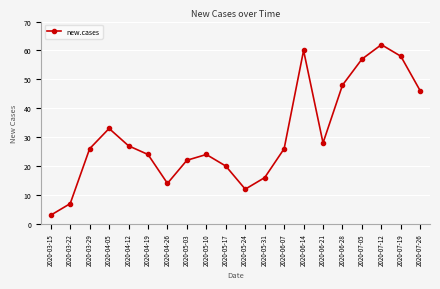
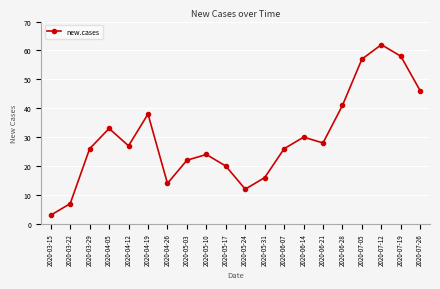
  {
    "2020-03-15": 3,
    "2020-03-22": 7,
    "2020-03-29": 26,
    "2020-04-05": 33,
    "2020-04-12": 27,
-   "2020-04-19": 24,
+   "2020-04-19": 38,
    "2020-04-26": 14,
    "2020-05-03": 22,
    "2020-05-10": 24,
    "2020-05-17": 20,
    "2020-05-24": 12,
    "2020-05-31": 16,
    "2020-06-07": 26,
-   "2020-06-14": 60,
+   "2020-06-14": 30,
    "2020-06-21": 28,
-   "2020-06-28": 48,
+   "2020-06-28": 41,
    "2020-07-05": 57,
    "2020-07-12": 62,
    "2020-07-19": 58,
    "2020-07-26": 46
  }
